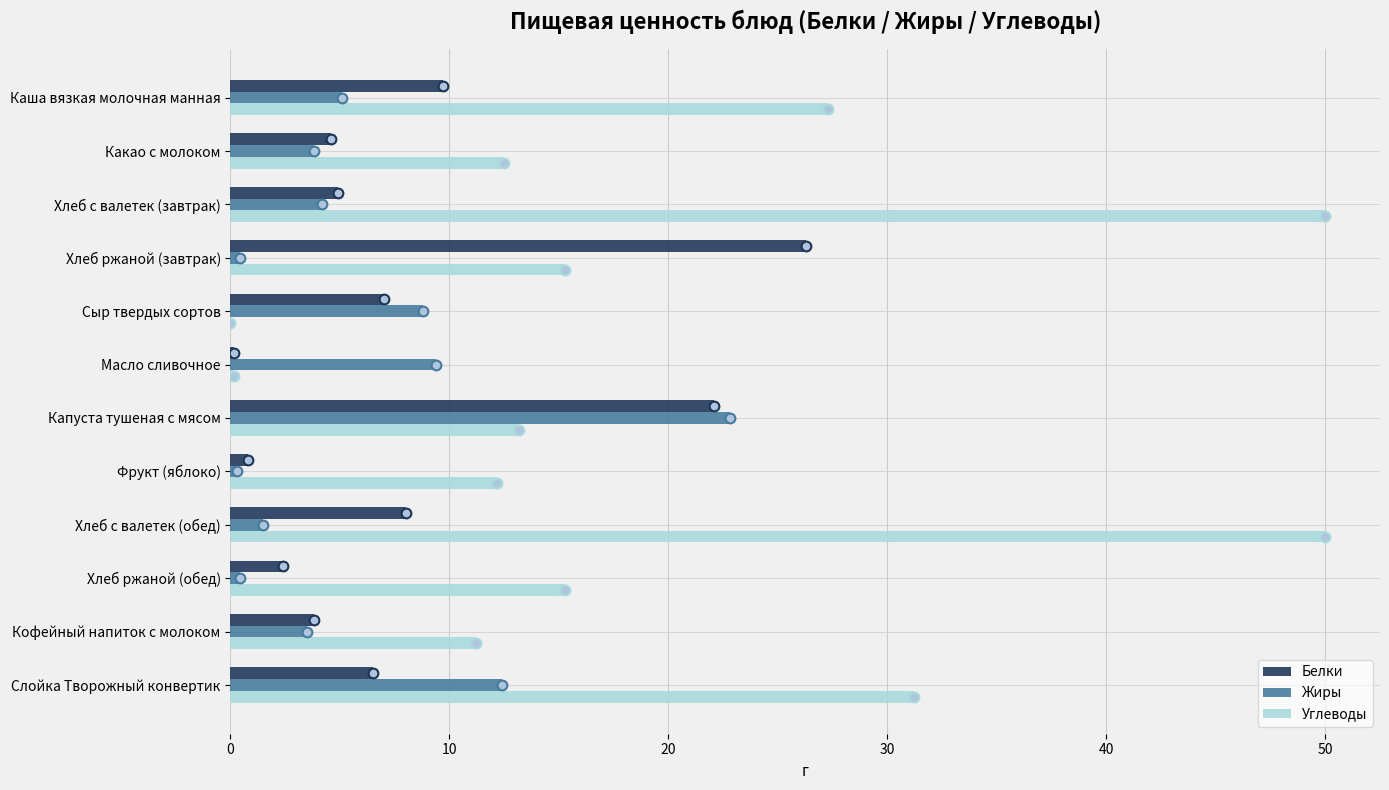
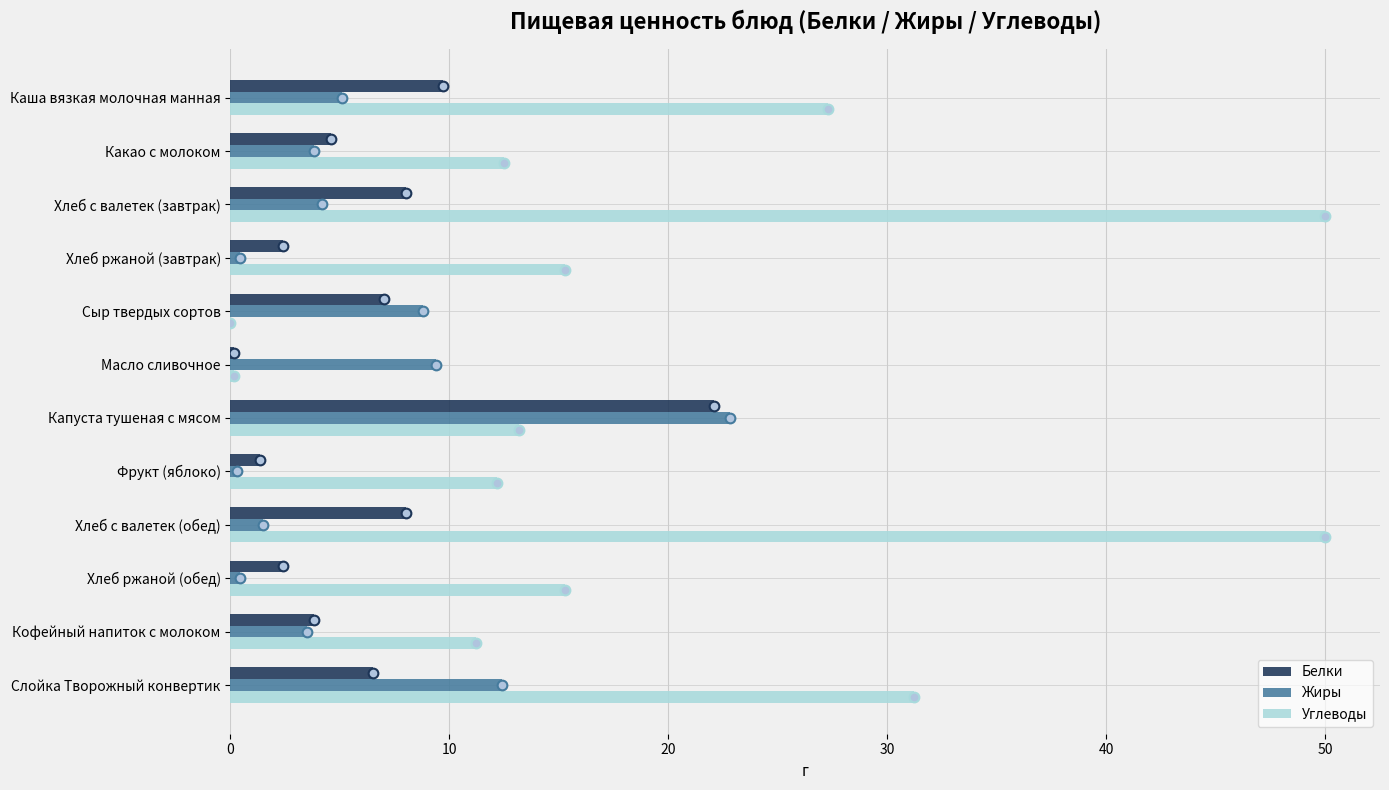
  {
    "Белки": {
      "Каша вязкая молочная манная": 9.7,
      "Какао с молоком": 4.6,
-     "Хлеб с валетек (завтрак)": 4.9,
-     "Хлеб ржаной (завтрак)": 26.3,
+     "Хлеб с валетек (завтрак)": 8.0,
+     "Хлеб ржаной (завтрак)": 2.4,
      "Сыр твердых сортов": 7.0,
      "Масло сливочное": 0.2,
      "Капуста тушеная с мясом": 22.1,
-     "Фрукт (яблоко)": 0.8,
+     "Фрукт (яблоко)": 1.4,
      "Хлеб с валетек (обед)": 8.0,
      "Хлеб ржаной (обед)": 2.4,
      "Кофейный напиток с молоком": 3.8,
      "Слойка Творожный конвертик": 6.5
    },
    "Жиры": {
      "Каша вязкая молочная манная": 5.1,
      "Какао с молоком": 3.8,
      "Хлеб с валетек (завтрак)": 4.2,
      "Хлеб ржаной (завтрак)": 0.5,
      "Сыр твердых сортов": 8.8,
      "Масло сливочное": 9.4,
      "Капуста тушеная с мясом": 22.8,
      "Фрукт (яблоко)": 0.3,
      "Хлеб с валетек (обед)": 1.5,
      "Хлеб ржаной (обед)": 0.5,
      "Кофейный напиток с молоком": 3.5,
      "Слойка Творожный конвертик": 12.4
    }
  }
